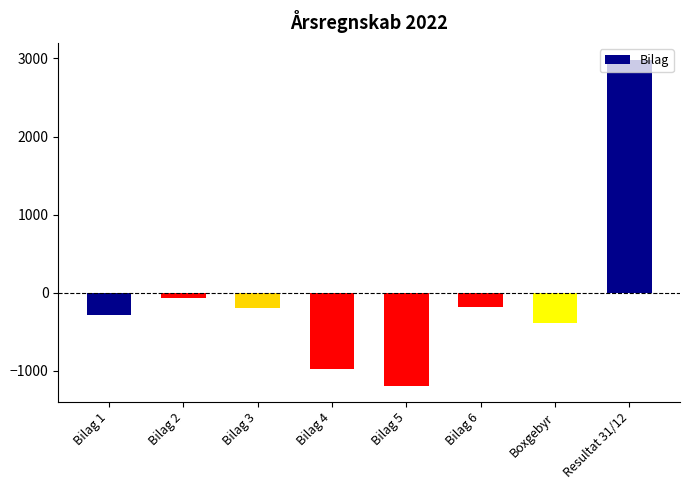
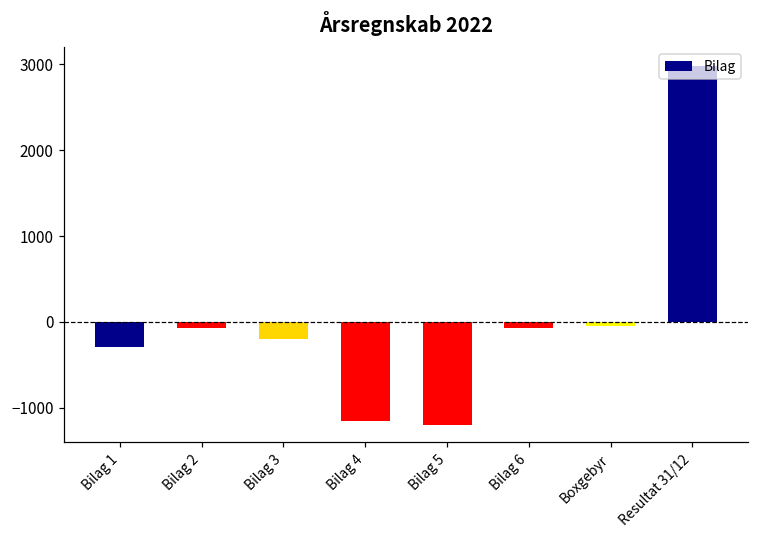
  {
    "Bilag 1": -300,
    "Bilag 2": -100,
    "Bilag 3": -200,
-   "Bilag 4": -1000,
+   "Bilag 4": -1200,
    "Bilag 5": -1200,
-   "Bilag 6": -200,
-   "Boxgebyr": -400
+   "Bilag 6": -100,
+   "Boxgebyr": 0
  }
